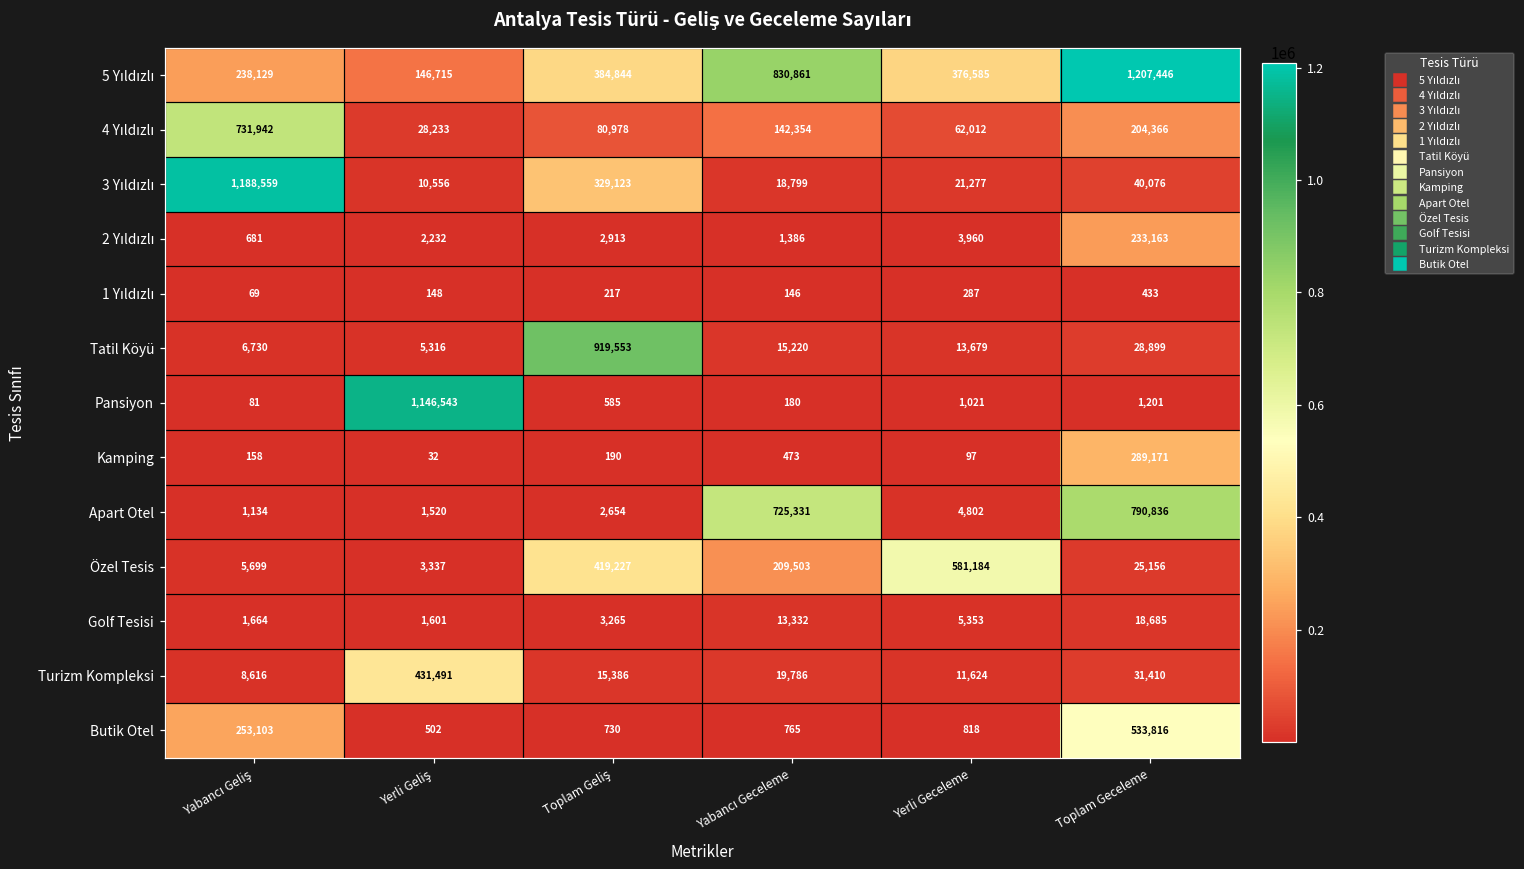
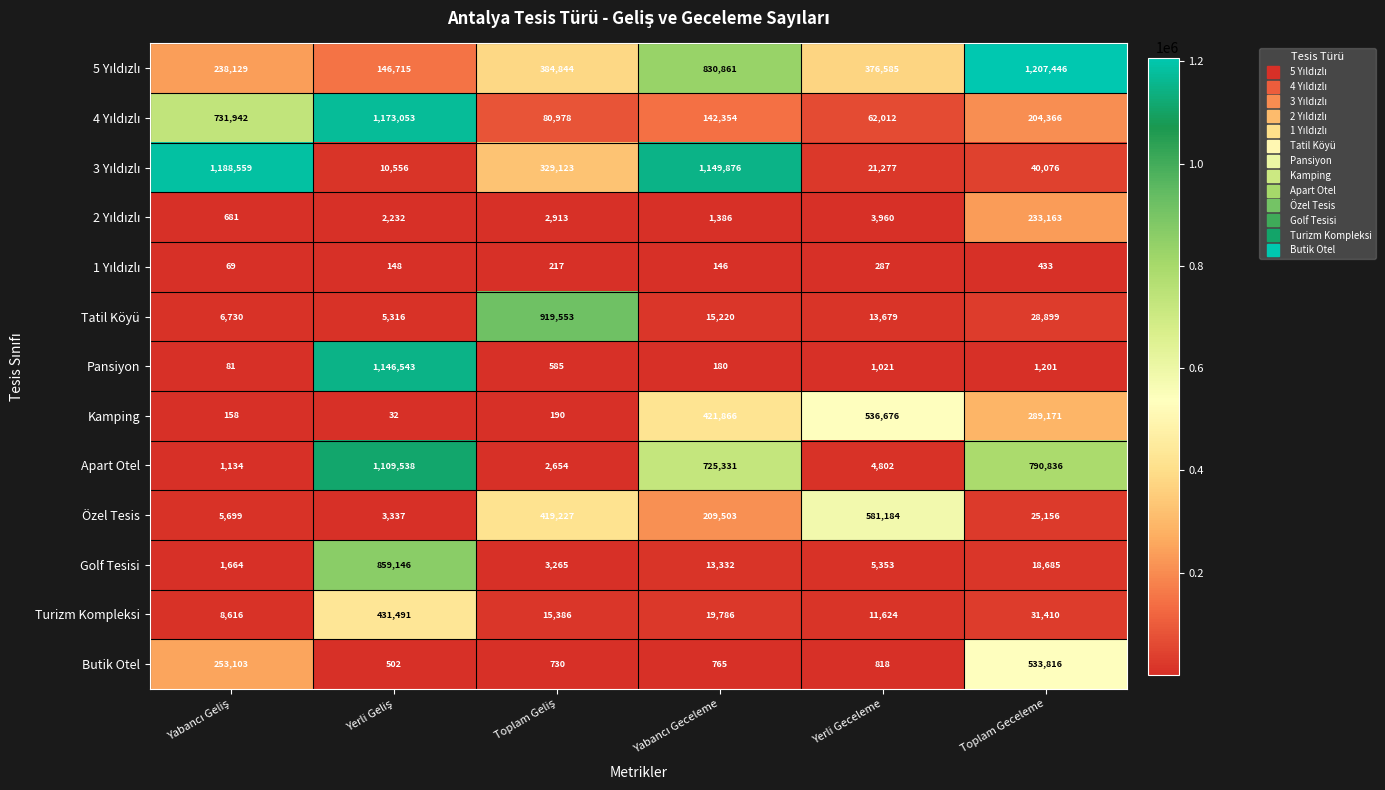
  {
    "5 Yıldızlı": {
      "Yabancı Geliş": "238,129",
      "Yerli Geliş": "146,715",
      "Toplam Geliş": "384,844",
      "Yabancı Geceleme": "830,861",
      "Yerli Geceleme": "376,585",
      "Toplam Geceleme": "1,207,446"
    },
    "4 Yıldızlı": {
      "Yabancı Geliş": "731,942",
-     "Yerli Geliş": "28,233",
+     "Yerli Geliş": "1,173,053",
      "Toplam Geliş": "80,978",
      "Yabancı Geceleme": "142,354",
      "Yerli Geceleme": "62,012",
      "Toplam Geceleme": "204,366"
    },
    "3 Yıldızlı": {
      "Yabancı Geliş": "1,188,559",
      "Yerli Geliş": "10,556",
      "Toplam Geliş": "329,123",
-     "Yabancı Geceleme": "18,799",
+     "Yabancı Geceleme": "1,149,876",
      "Yerli Geceleme": "21,277",
      "Toplam Geceleme": "40,076"
    },
    "2 Yıldızlı": {
      "Yabancı Geliş": "681",
      "Yerli Geliş": "2,232",
      "Toplam Geliş": "2,913",
      "Yabancı Geceleme": "1,386",
      "Yerli Geceleme": "3,960",
      "Toplam Geceleme": "233,163"
    },
    "1 Yıldızlı": {
      "Yabancı Geliş": "69",
      "Yerli Geliş": "148",
      "Toplam Geliş": "217",
      "Yabancı Geceleme": "146",
      "Yerli Geceleme": "287",
      "Toplam Geceleme": "433"
    },
    "Tatil Köyü": {
      "Yabancı Geliş": "6,730",
      "Yerli Geliş": "5,316",
      "Toplam Geliş": "919,553",
      "Yabancı Geceleme": "15,220",
      "Yerli Geceleme": "13,679",
      "Toplam Geceleme": "28,899"
    },
    "Pansiyon": {
      "Yabancı Geliş": "81",
      "Yerli Geliş": "1,146,543",
      "Toplam Geliş": "585",
      "Yabancı Geceleme": "180",
      "Yerli Geceleme": "1,021",
      "Toplam Geceleme": "1,201"
    },
    "Kamping": {
      "Yabancı Geliş": "158",
      "Yerli Geliş": "32",
      "Toplam Geliş": "190",
-     "Yabancı Geceleme": "473",
-     "Yerli Geceleme": "97",
+     "Yabancı Geceleme": "421,866",
+     "Yerli Geceleme": "536,676",
      "Toplam Geceleme": "289,171"
    },
    "Apart Otel": {
      "Yabancı Geliş": "1,134",
-     "Yerli Geliş": "1,520",
+     "Yerli Geliş": "1,109,538",
      "Toplam Geliş": "2,654",
      "Yabancı Geceleme": "725,331",
      "Yerli Geceleme": "4,802",
      "Toplam Geceleme": "790,836"
    },
    "Özel Tesis": {
      "Yabancı Geliş": "5,699",
      "Yerli Geliş": "3,337",
      "Toplam Geliş": "419,227",
      "Yabancı Geceleme": "209,503",
      "Yerli Geceleme": "581,184",
      "Toplam Geceleme": "25,156"
    },
    "Golf Tesisi": {
      "Yabancı Geliş": "1,664",
-     "Yerli Geliş": "1,601",
+     "Yerli Geliş": "859,146",
      "Toplam Geliş": "3,265",
      "Yabancı Geceleme": "13,332",
      "Yerli Geceleme": "5,353",
      "Toplam Geceleme": "18,685"
    },
    "Turizm Kompleksi": {
      "Yabancı Geliş": "8,616",
      "Yerli Geliş": "431,491",
      "Toplam Geliş": "15,386",
      "Yabancı Geceleme": "19,786",
      "Yerli Geceleme": "11,624",
      "Toplam Geceleme": "31,410"
    },
    "Butik Otel": {
      "Yabancı Geliş": "253,103",
      "Yerli Geliş": "502",
      "Toplam Geliş": "730",
      "Yabancı Geceleme": "765",
      "Yerli Geceleme": "818",
      "Toplam Geceleme": "533,816"
    }
  }
